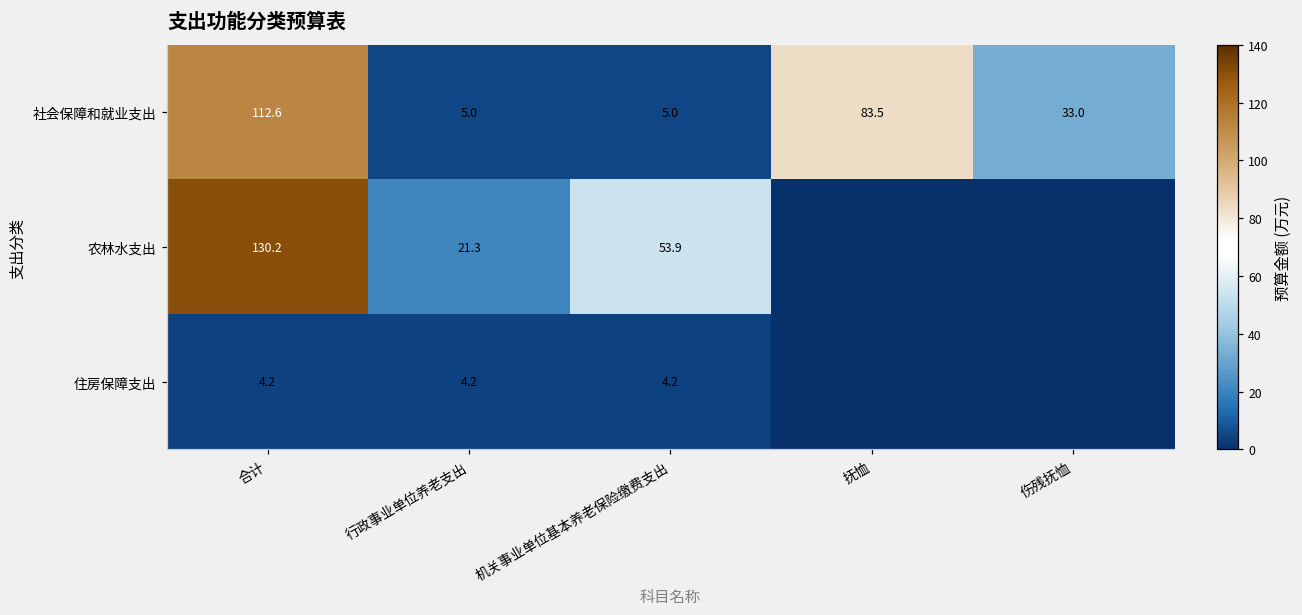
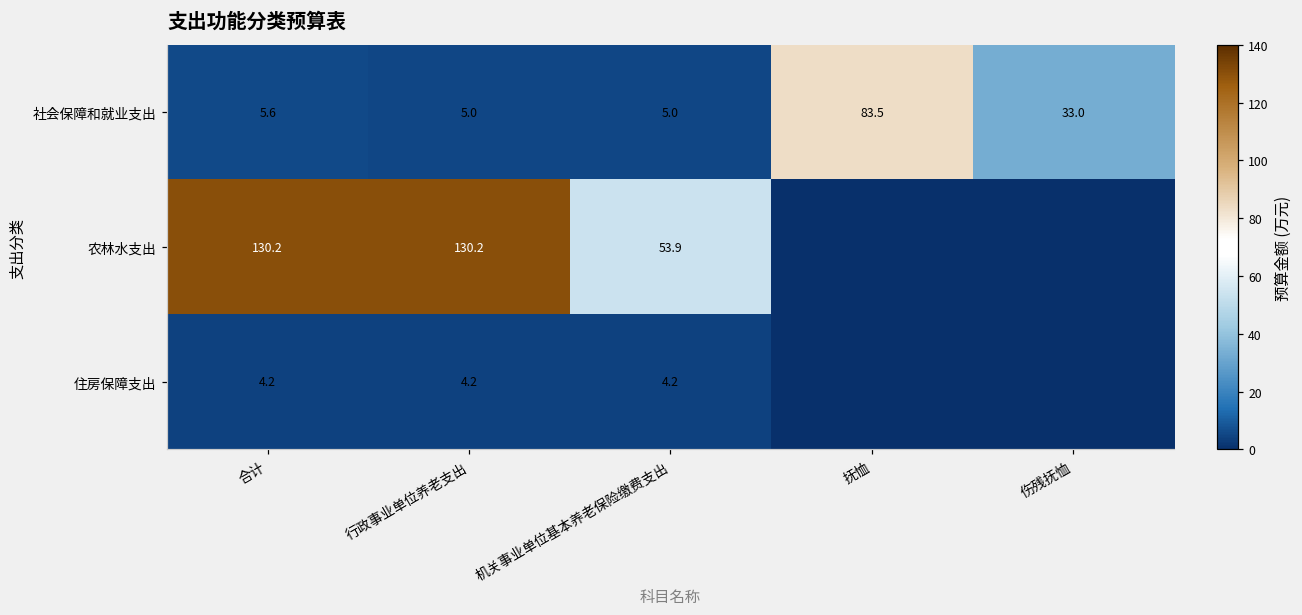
  {
    "社会保障和就业支出": {
-     "合计": 112.6,
+     "合计": 5.6,
      "行政事业单位养老支出": 5.0,
      "机关事业单位基本养老保险缴费支出": 5.0,
      "抚恤": 83.5,
      "伤残抚恤": 33.0
    },
    "农林水支出": {
      "合计": 130.2,
-     "行政事业单位养老支出": 21.3,
+     "行政事业单位养老支出": 130.2,
      "机关事业单位基本养老保险缴费支出": 53.9
    },
    "住房保障支出": {
      "合计": 4.2,
      "行政事业单位养老支出": 4.2,
      "机关事业单位基本养老保险缴费支出": 4.2
    }
  }
